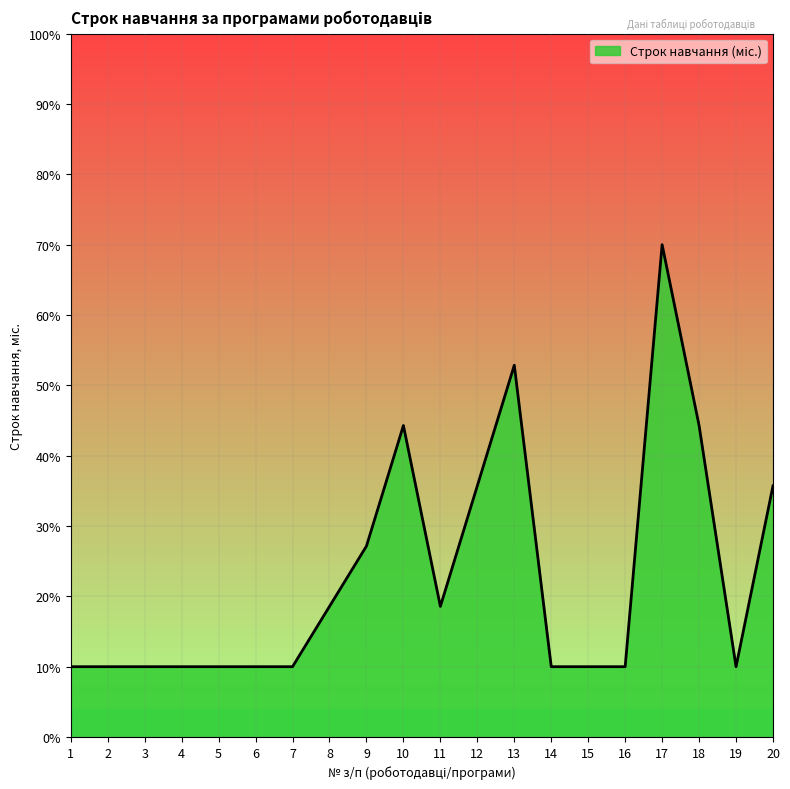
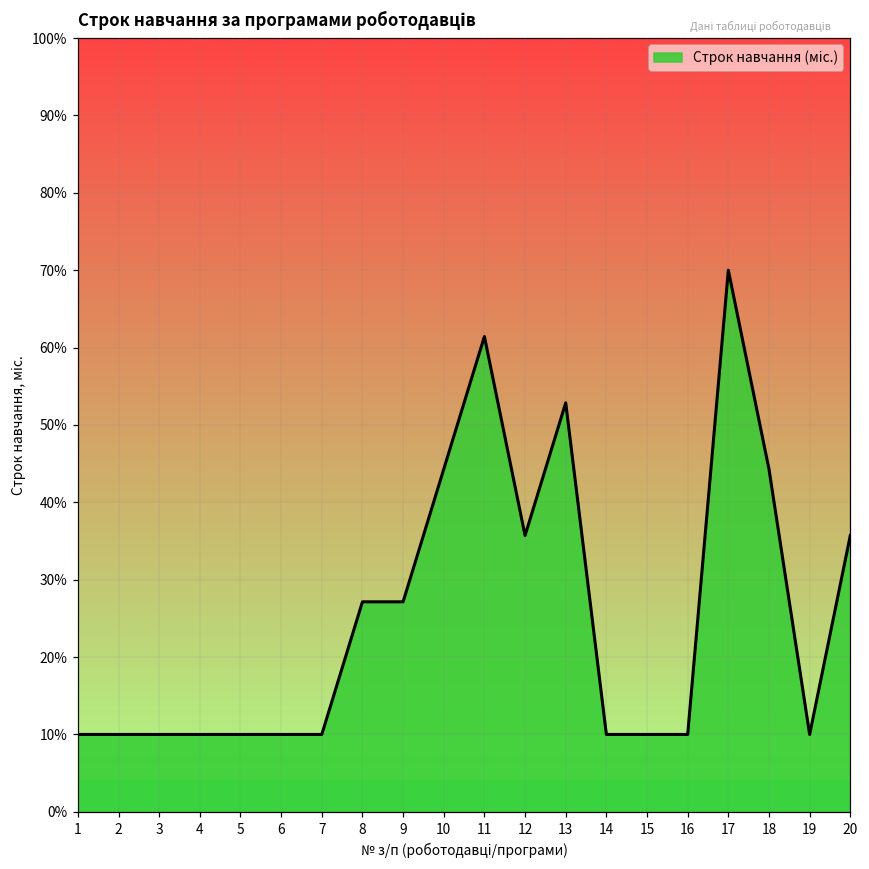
  {
    "1": "10%",
    "2": "10%",
    "3": "10%",
    "4": "10%",
    "5": "10%",
    "6": "10%",
    "7": "10%",
-   "8": "19%",
+   "8": "27%",
    "9": "27%",
    "10": "44%",
-   "11": "19%",
+   "11": "61%",
    "12": "36%",
    "13": "53%",
    "14": "10%",
    "15": "10%",
    "16": "10%",
    "17": "70%",
    "18": "44%",
    "19": "10%",
    "20": "36%"
  }
